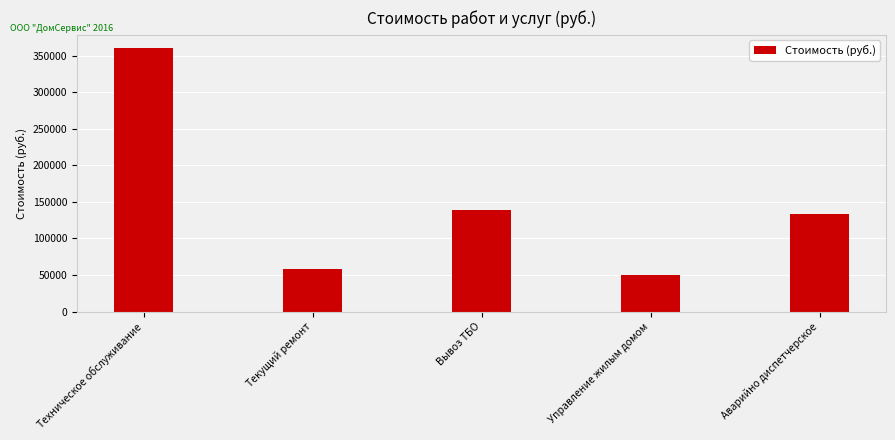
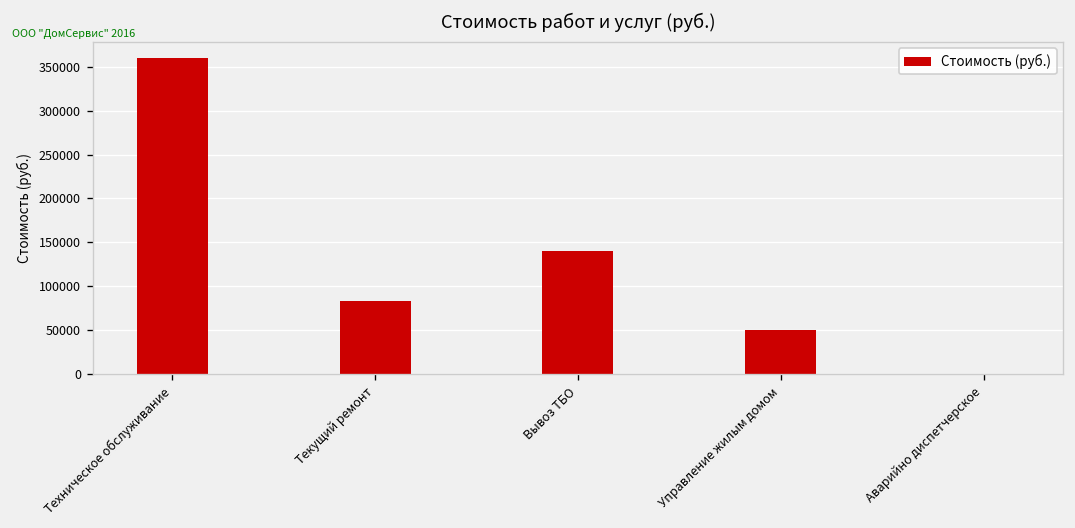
  {
    "Техническое обслуживание": 360000,
-   "Текущий ремонт": 60000,
+   "Текущий ремонт": 80000,
    "Вывоз ТБО": 140000,
    "Управление жилым домом": 50000,
-   "Аварийно диспетчерское": 130000
+   "Аварийно диспетчерское": 0
  }
